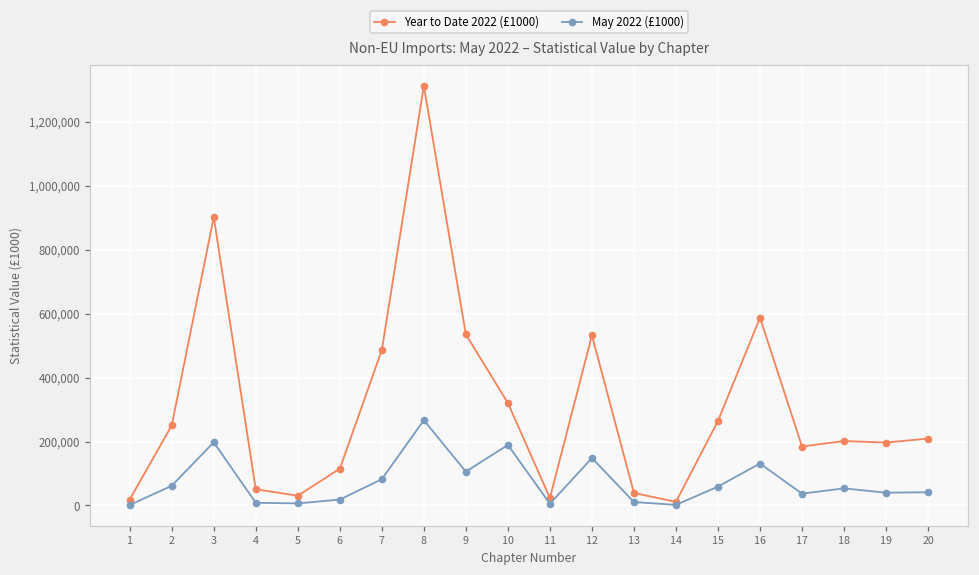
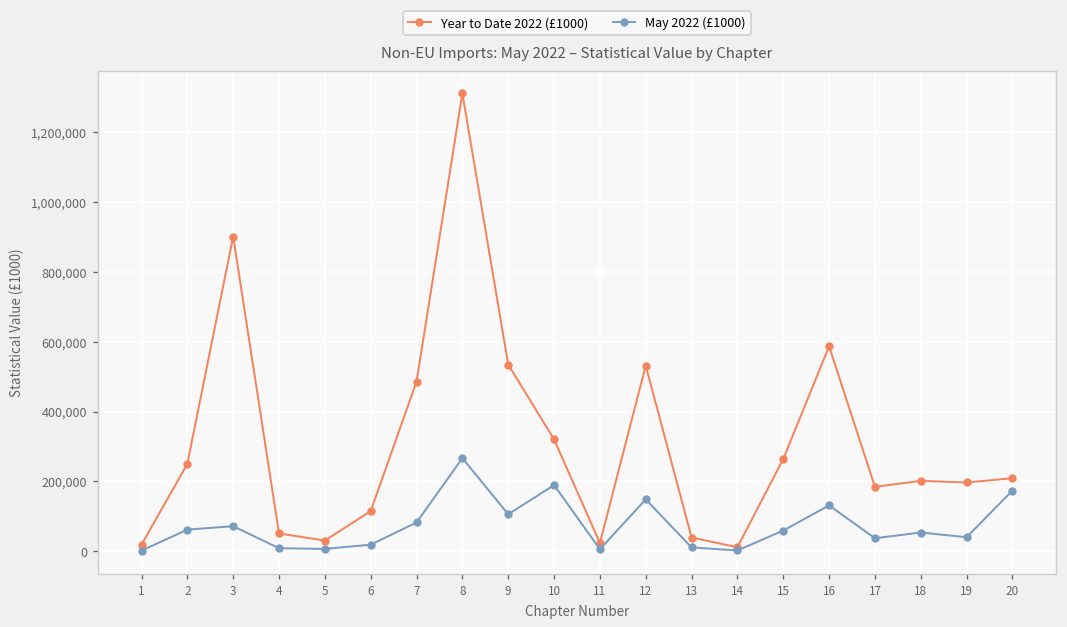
  {
    "Year to Date 2022 (£1000)": {
      "1": "20,000",
      "2": "250,000",
      "3": "900,000",
      "4": "50,000",
      "5": "30,000",
      "6": "110,000",
      "7": "490,000",
      "8": "1,310,000",
      "9": "530,000",
      "10": "320,000",
      "11": "20,000",
      "12": "530,000",
      "13": "40,000",
      "14": "10,000",
      "15": "260,000",
      "16": "590,000",
      "17": "180,000",
      "18": "200,000",
      "19": "200,000",
      "20": "210,000"
    },
    "May 2022 (£1000)": {
      "1": "0",
      "2": "60,000",
-     "3": "200,000",
+     "3": "70,000",
      "4": "10,000",
      "5": "10,000",
      "6": "20,000",
      "7": "80,000",
      "8": "270,000",
      "9": "110,000",
      "10": "190,000",
      "11": "10,000",
      "12": "150,000",
      "13": "10,000",
      "14": "0",
      "15": "60,000",
      "16": "130,000",
      "17": "40,000",
      "18": "50,000",
      "19": "40,000",
-     "20": "40,000"
+     "20": "170,000"
    }
  }
